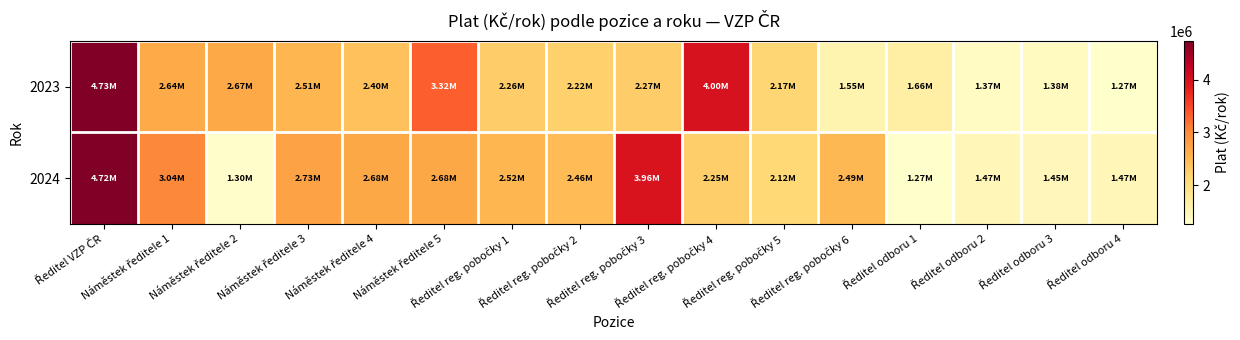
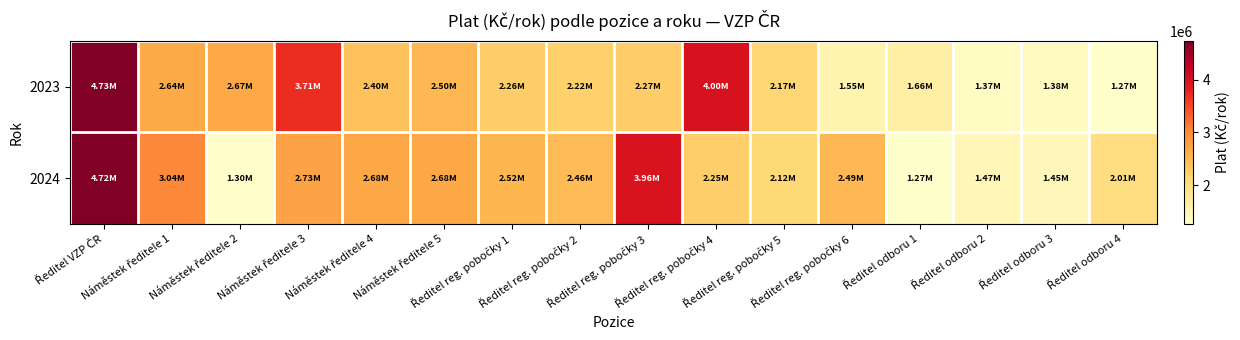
  {
    "2023": {
      "Ředitel VZP ČR": "4.73M",
      "Náměstek ředitele 1": "2.64M",
      "Náměstek ředitele 2": "2.67M",
-     "Náměstek ředitele 3": "2.51M",
+     "Náměstek ředitele 3": "3.71M",
      "Náměstek ředitele 4": "2.40M",
-     "Náměstek ředitele 5": "3.32M",
+     "Náměstek ředitele 5": "2.50M",
      "Ředitel reg. pobočky 1": "2.26M",
      "Ředitel reg. pobočky 2": "2.22M",
      "Ředitel reg. pobočky 3": "2.27M",
      "Ředitel reg. pobočky 4": "4.00M",
      "Ředitel reg. pobočky 5": "2.17M",
      "Ředitel reg. pobočky 6": "1.55M",
      "Ředitel odboru 1": "1.66M",
      "Ředitel odboru 2": "1.37M",
      "Ředitel odboru 3": "1.38M",
      "Ředitel odboru 4": "1.27M"
    },
    "2024": {
      "Ředitel VZP ČR": "4.72M",
      "Náměstek ředitele 1": "3.04M",
      "Náměstek ředitele 2": "1.30M",
      "Náměstek ředitele 3": "2.73M",
      "Náměstek ředitele 4": "2.68M",
      "Náměstek ředitele 5": "2.68M",
      "Ředitel reg. pobočky 1": "2.52M",
      "Ředitel reg. pobočky 2": "2.46M",
      "Ředitel reg. pobočky 3": "3.96M",
      "Ředitel reg. pobočky 4": "2.25M",
      "Ředitel reg. pobočky 5": "2.12M",
      "Ředitel reg. pobočky 6": "2.49M",
      "Ředitel odboru 1": "1.27M",
      "Ředitel odboru 2": "1.47M",
      "Ředitel odboru 3": "1.45M",
-     "Ředitel odboru 4": "1.47M"
+     "Ředitel odboru 4": "2.01M"
    }
  }
